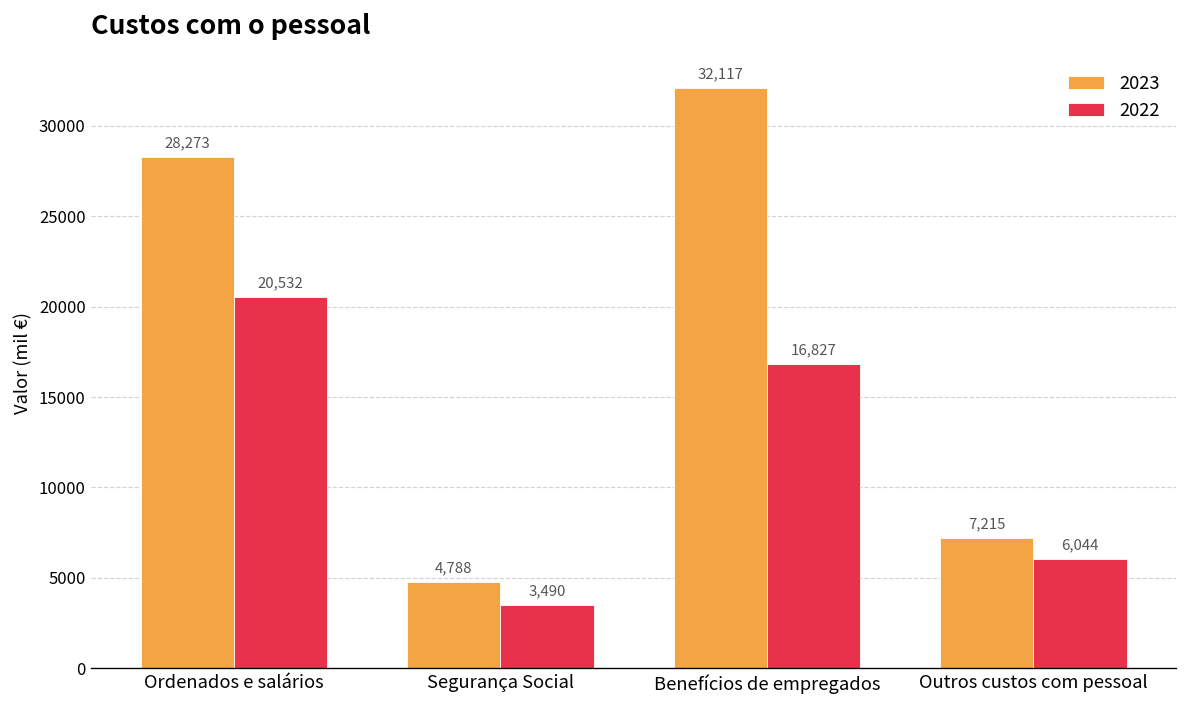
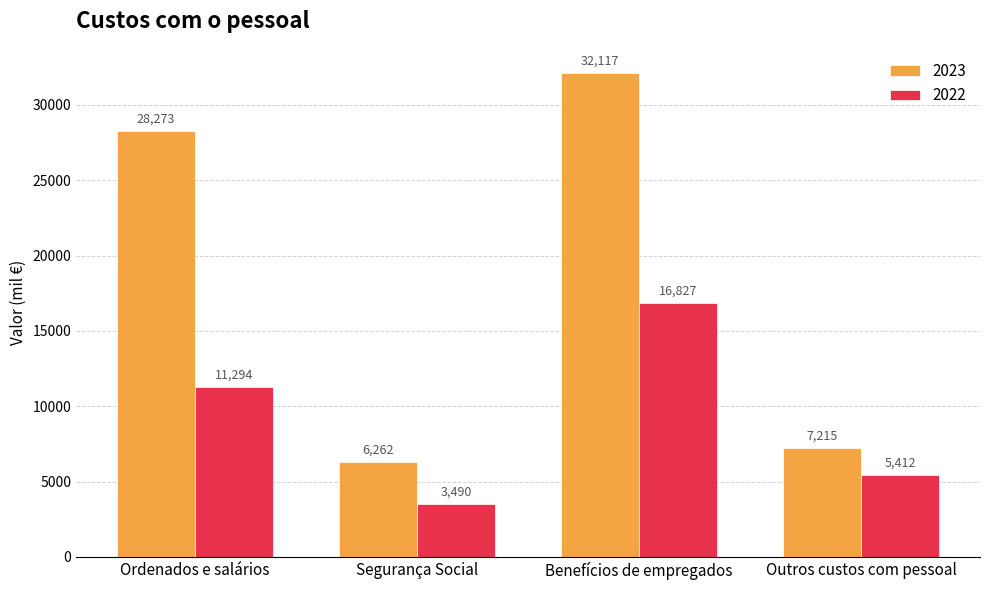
  {
    "2023": {
      "Ordenados e salários": "28,273",
-     "Segurança Social": "4,788",
+     "Segurança Social": "6,262",
      "Benefícios de empregados": "32,117",
      "Outros custos com pessoal": "7,215"
    },
    "2022": {
-     "Ordenados e salários": "20,532",
+     "Ordenados e salários": "11,294",
      "Segurança Social": "3,490",
      "Benefícios de empregados": "16,827",
-     "Outros custos com pessoal": "6,044"
+     "Outros custos com pessoal": "5,412"
    }
  }
